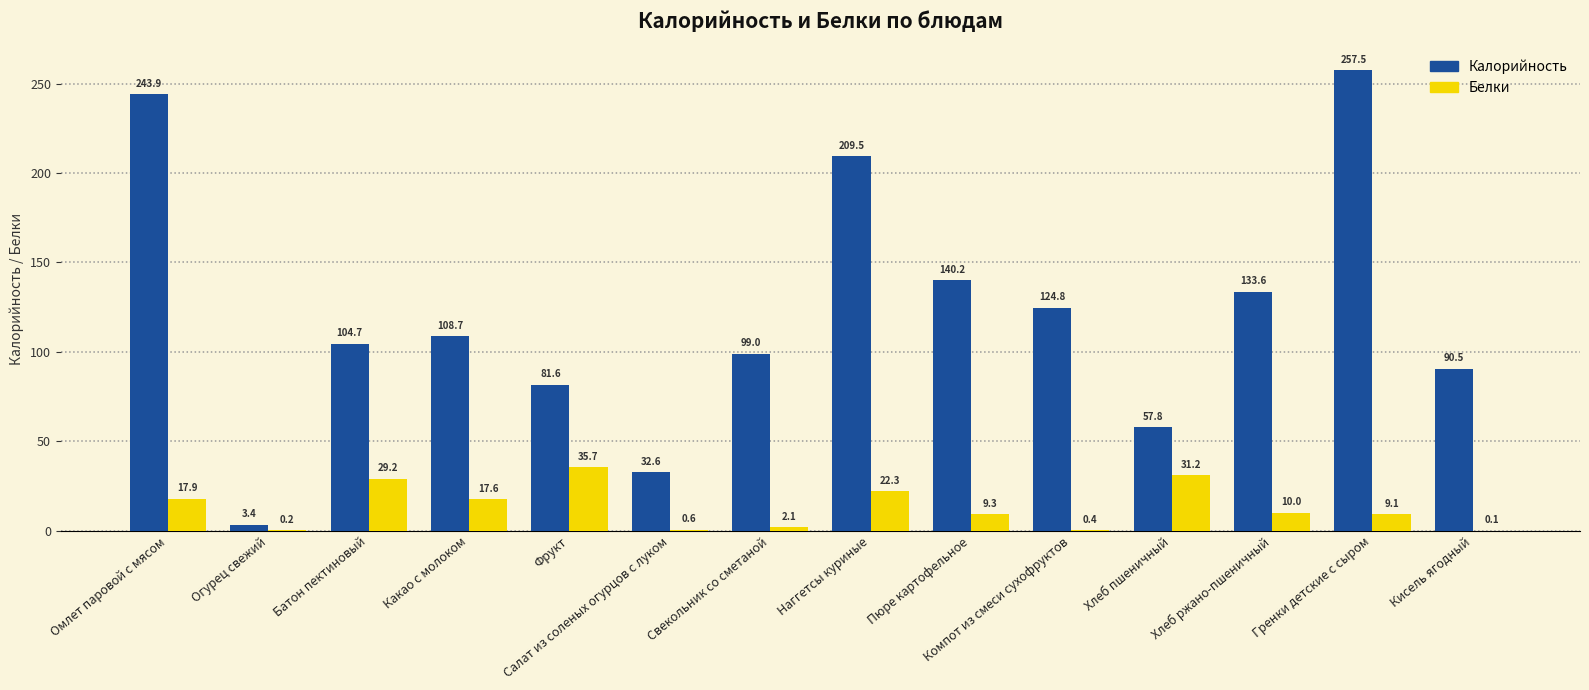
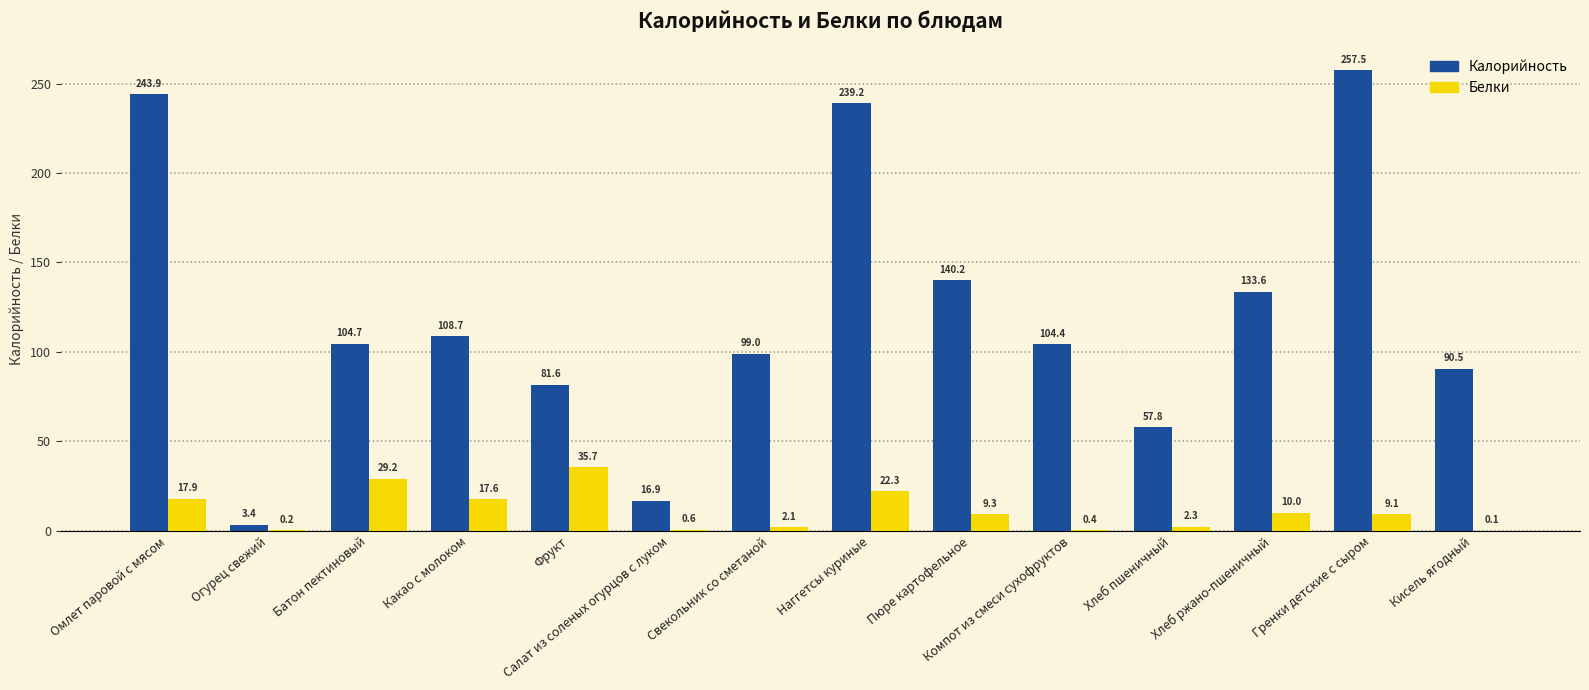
  {
    "Калорийность": {
      "Омлет паровой с мясом": 243.9,
      "Огурец свежий": 3.4,
      "Батон пектиновый": 104.7,
      "Какао с молоком": 108.7,
      "Фрукт": 81.6,
-     "Салат из соленых огурцов с луком": 32.6,
+     "Салат из соленых огурцов с луком": 16.9,
      "Свекольник со сметаной": 99.0,
-     "Наггетсы куриные": 209.5,
+     "Наггетсы куриные": 239.2,
      "Пюре картофельное": 140.2,
-     "Компот из смеси сухофруктов": 124.8,
+     "Компот из смеси сухофруктов": 104.4,
      "Хлеб пшеничный": 57.8,
      "Хлеб ржано-пшеничный": 133.6,
      "Гренки детские с сыром": 257.5,
      "Кисель ягодный": 90.5
    },
    "Белки": {
      "Омлет паровой с мясом": 17.9,
      "Огурец свежий": 0.2,
      "Батон пектиновый": 29.2,
      "Какао с молоком": 17.6,
      "Фрукт": 35.7,
      "Салат из соленых огурцов с луком": 0.6,
      "Свекольник со сметаной": 2.1,
      "Наггетсы куриные": 22.3,
      "Пюре картофельное": 9.3,
      "Компот из смеси сухофруктов": 0.4,
-     "Хлеб пшеничный": 31.2,
+     "Хлеб пшеничный": 2.3,
      "Хлеб ржано-пшеничный": 10.0,
      "Гренки детские с сыром": 9.1,
      "Кисель ягодный": 0.1
    }
  }
